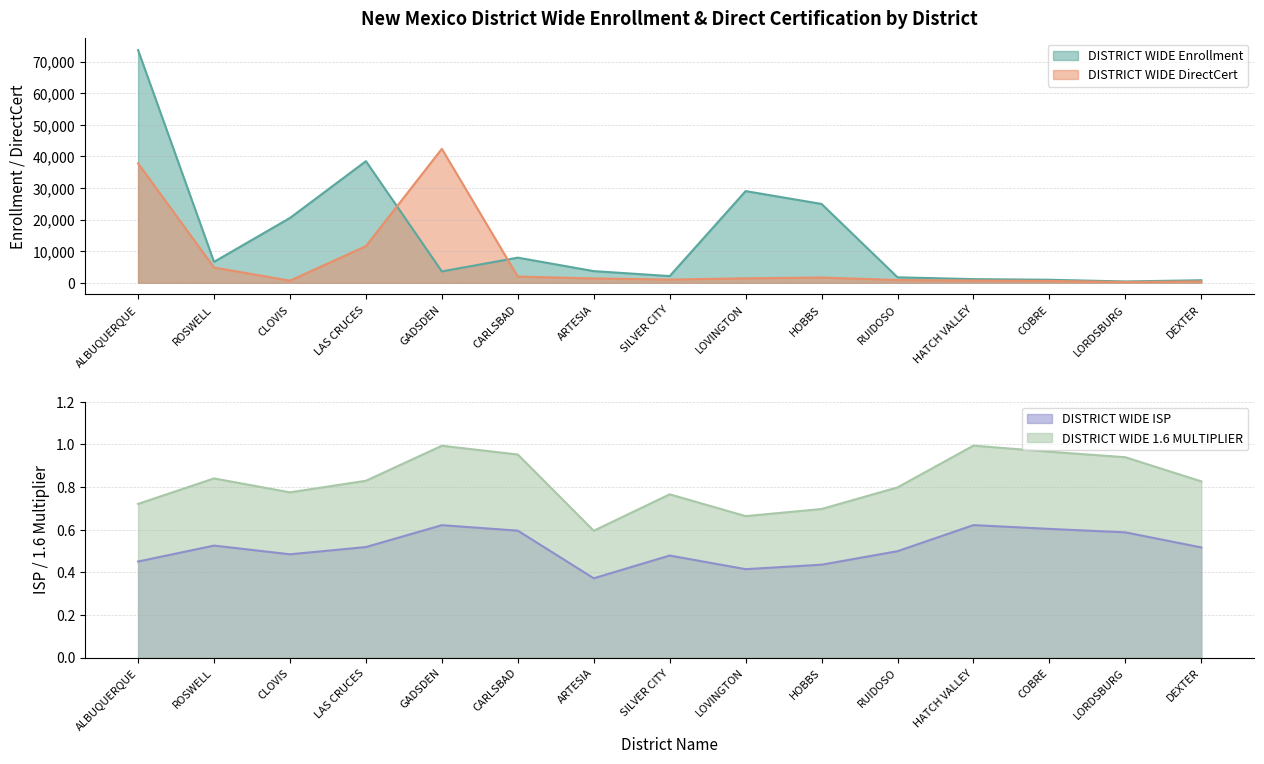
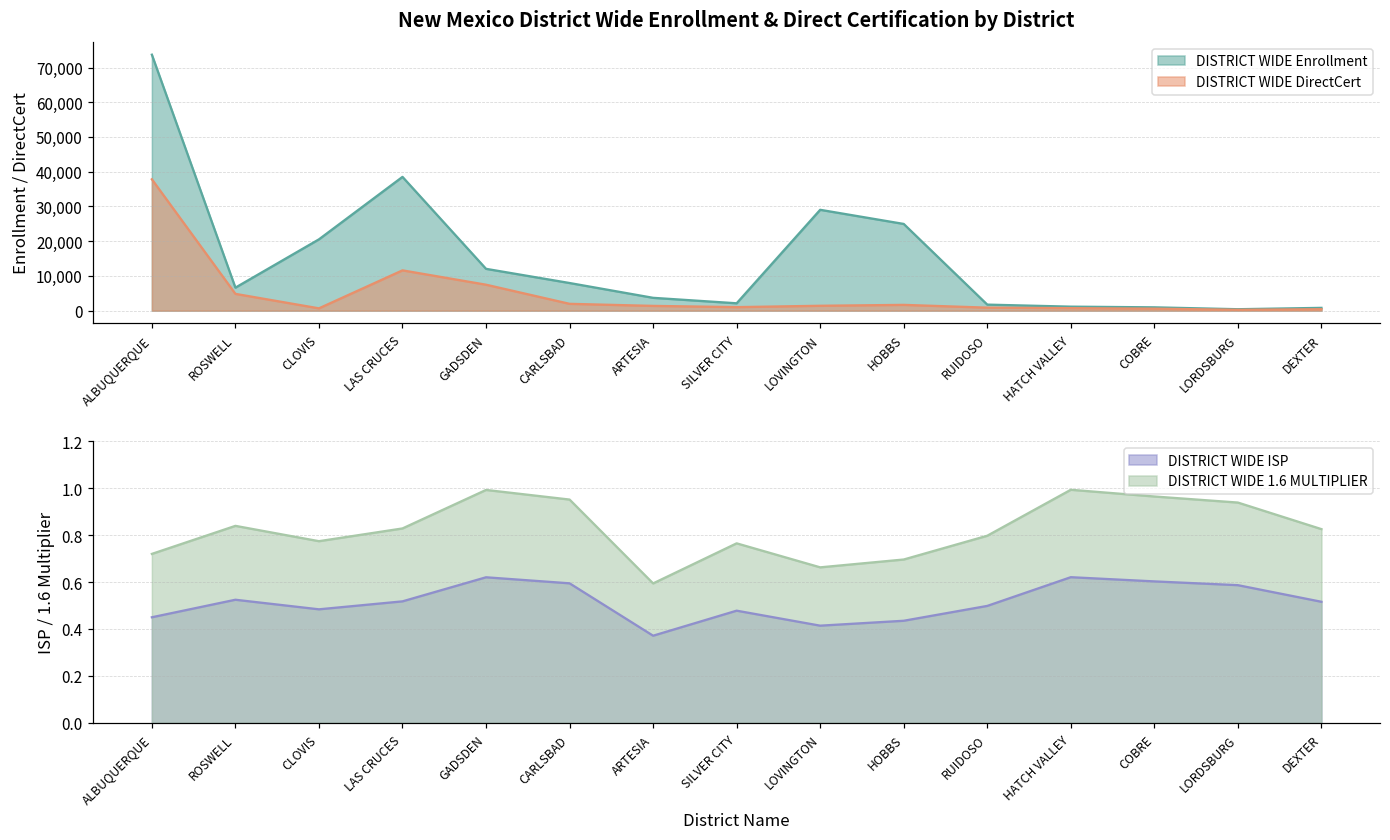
  {
    "New Mexico District Wide Enrollment & Direct Certification by District": {
      "DISTRICT WIDE Enrollment": {
        "ALBUQUERQUE": "74,000",
        "ROSWELL": "7,000",
        "CLOVIS": "21,000",
        "LAS CRUCES": "39,000",
-       "GADSDEN": "4,000",
+       "GADSDEN": "12,000",
        "CARLSBAD": "8,000",
        "ARTESIA": "4,000",
        "SILVER CITY": "2,000",
        "LOVINGTON": "29,000",
        "HOBBS": "25,000",
        "RUIDOSO": "2,000"
      },
      "DISTRICT WIDE DirectCert": {
        "ALBUQUERQUE": "38,000",
        "ROSWELL": "5,000",
        "CLOVIS": "1,000",
        "LAS CRUCES": "12,000",
-       "GADSDEN": "42,000",
+       "GADSDEN": "7,000",
        "CARLSBAD": "2,000",
        "ARTESIA": "1,000",
        "SILVER CITY": "1,000",
        "LOVINGTON": "1,000",
        "HOBBS": "2,000",
        "RUIDOSO": "1,000"
      }
    }
  }
